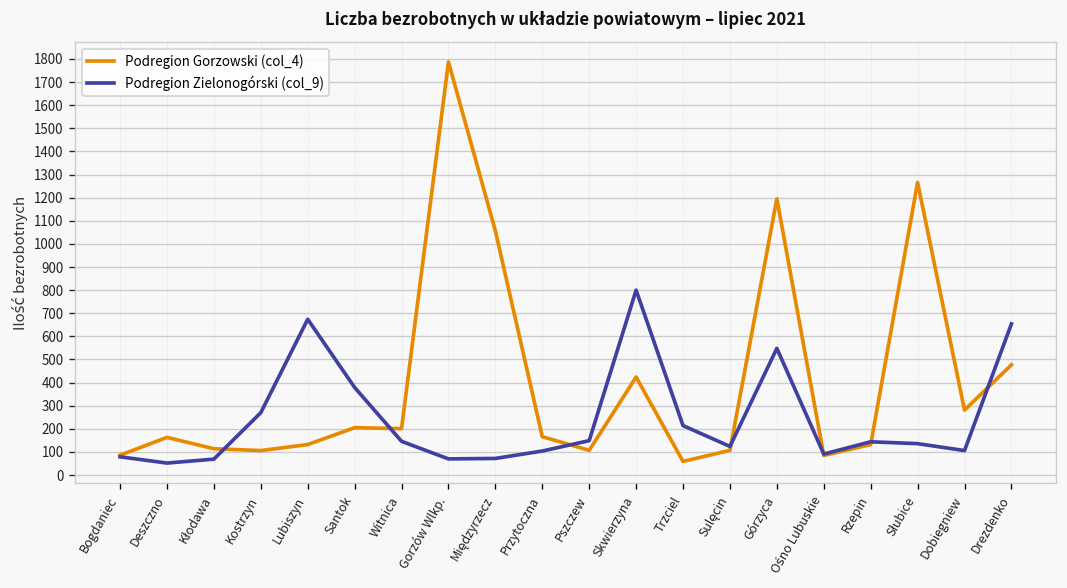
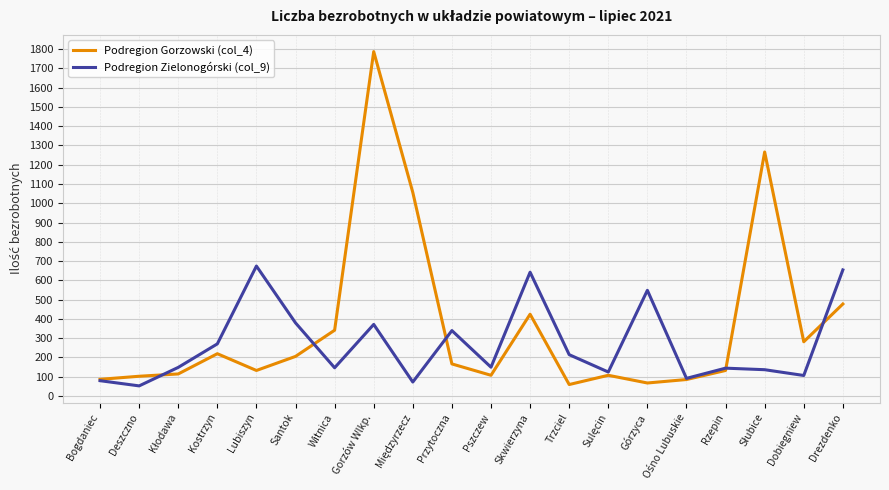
  {
    "Podregion Gorzowski (col_4)": {
-     "Deszczno": 160,
+     "Deszczno": 100,
      "Kłodawa": 110,
-     "Kostrzyn": 110,
+     "Kostrzyn": 220,
      "Lubiszyn": 130,
      "Santok": 210,
-     "Witnica": 200,
+     "Witnica": 340,
      "Gorzów Wlkp.": 1790,
      "Międzyrzecz": 1060,
      "Przytoczna": 170,
      "Pszczew": 110,
      "Skwierzyna": 420,
      "Trzciel": 60,
      "Sulęcin": 110,
-     "Górzyca": 1200,
+     "Górzyca": 70,
      "Słubice": 1270,
      "Dobiegniew": 280,
      "Drezdenko": 480
    },
    "Podregion Zielonogórski (col_9)": {
      "Deszczno": 50,
-     "Kłodawa": 70,
+     "Kłodawa": 150,
      "Kostrzyn": 270,
      "Lubiszyn": 670,
      "Santok": 380,
      "Witnica": 150,
-     "Gorzów Wlkp.": 70,
+     "Gorzów Wlkp.": 370,
      "Międzyrzecz": 70,
-     "Przytoczna": 100,
+     "Przytoczna": 340,
      "Pszczew": 150,
-     "Skwierzyna": 800,
+     "Skwierzyna": 640,
      "Trzciel": 210,
      "Sulęcin": 120,
      "Górzyca": 550,
      "Słubice": 140,
      "Dobiegniew": 110,
      "Drezdenko": 650
    }
  }
